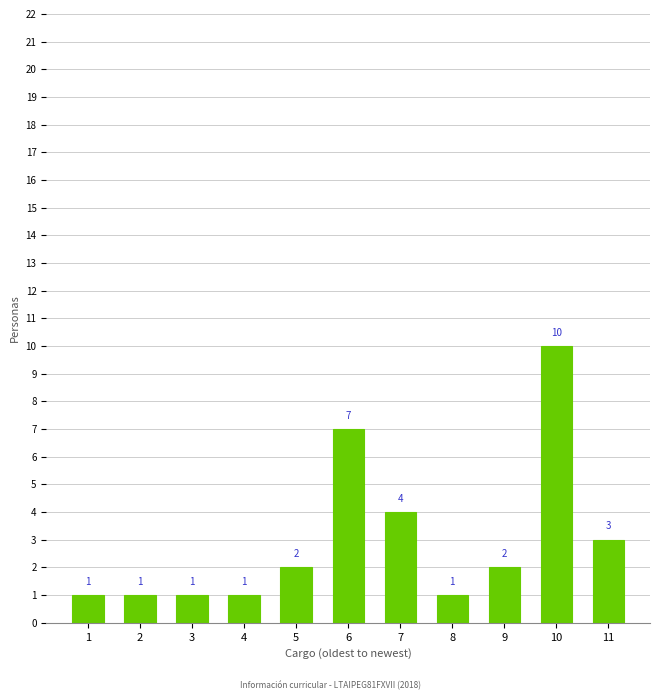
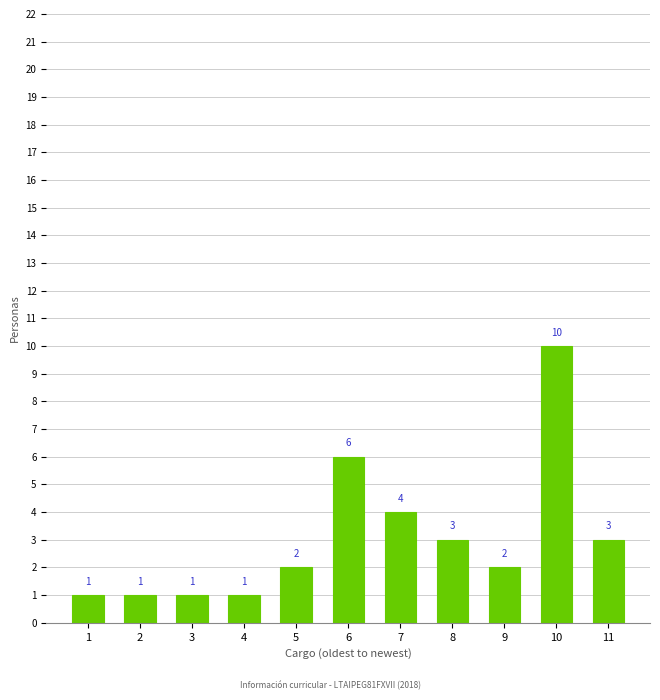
  {
    "1": 1,
    "2": 1,
    "3": 1,
    "4": 1,
    "5": 2,
-   "6": 7,
+   "6": 6,
    "7": 4,
-   "8": 1,
+   "8": 3,
    "9": 2,
    "10": 10,
    "11": 3
  }
